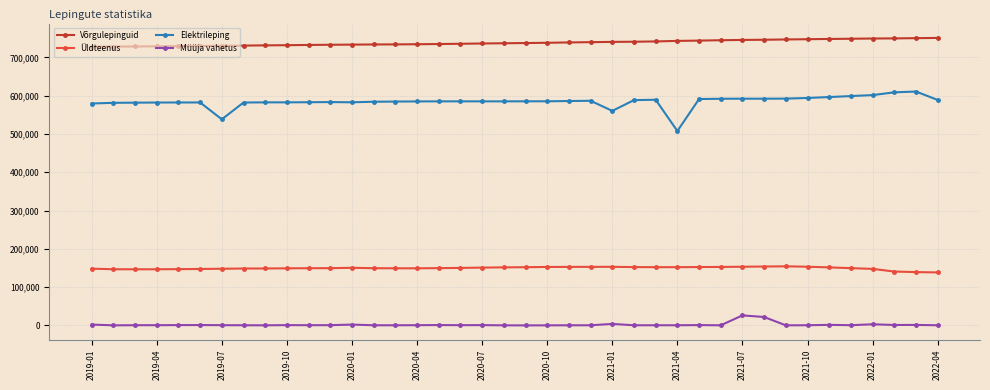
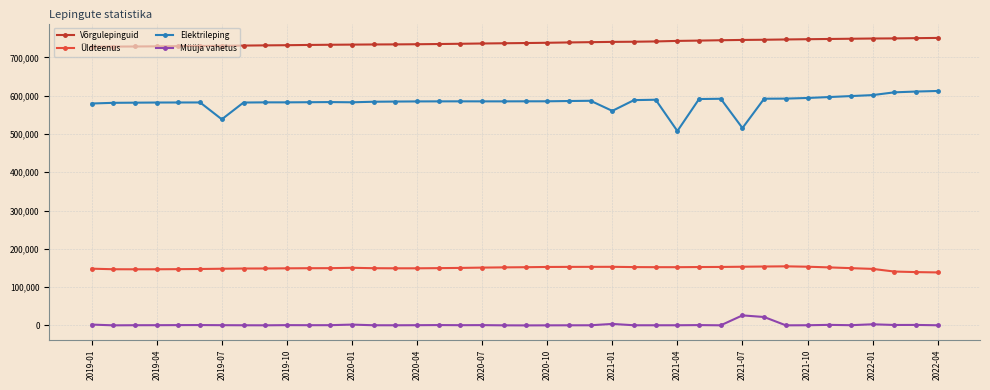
  {
    "Elektrileping": {
      "2019-01": "580,000",
      "2019-04": "580,000",
      "2019-07": "540,000",
      "2019-10": "580,000",
      "2020-01": "580,000",
      "2020-04": "580,000",
      "2020-07": "590,000",
      "2020-10": "590,000",
      "2021-01": "560,000",
      "2021-04": "510,000",
-     "2021-07": "590,000",
+     "2021-07": "520,000",
      "2021-10": "590,000",
      "2022-01": "600,000",
-     "2022-04": "590,000"
+     "2022-04": "610,000"
    },
    "Müüja vahetus": {
      "2019-01": "0",
      "2019-04": "0",
      "2019-07": "0",
      "2019-10": "0",
      "2020-01": "0",
      "2020-04": "0",
      "2020-07": "0",
      "2020-10": "0",
      "2021-01": "0",
      "2021-04": "0",
      "2021-07": "30,000",
      "2021-10": "0",
      "2022-01": "0",
      "2022-04": "0"
    }
  }
